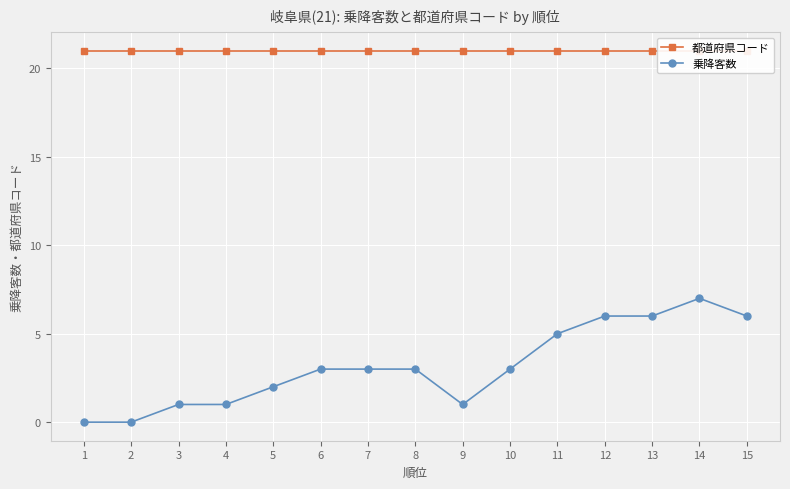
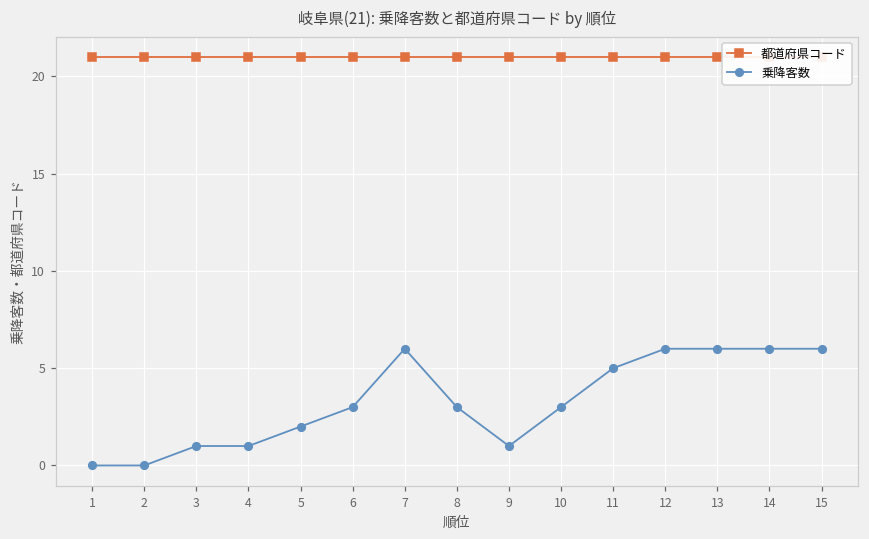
  {
    "都道府県コード": {
      "1": 21,
      "2": 21,
      "3": 21,
      "4": 21,
      "5": 21,
      "6": 21,
      "7": 21,
      "8": 21,
      "9": 21,
      "10": 21,
      "11": 21,
      "12": 21,
      "13": 21
    },
    "乗降客数": {
      "1": 0,
      "2": 0,
      "3": 1,
      "4": 1,
      "5": 2,
      "6": 3,
-     "7": 3,
+     "7": 6,
      "8": 3,
      "9": 1,
      "10": 3,
      "11": 5,
      "12": 6,
      "13": 6,
-     "14": 7,
+     "14": 6,
      "15": 6
    }
  }
